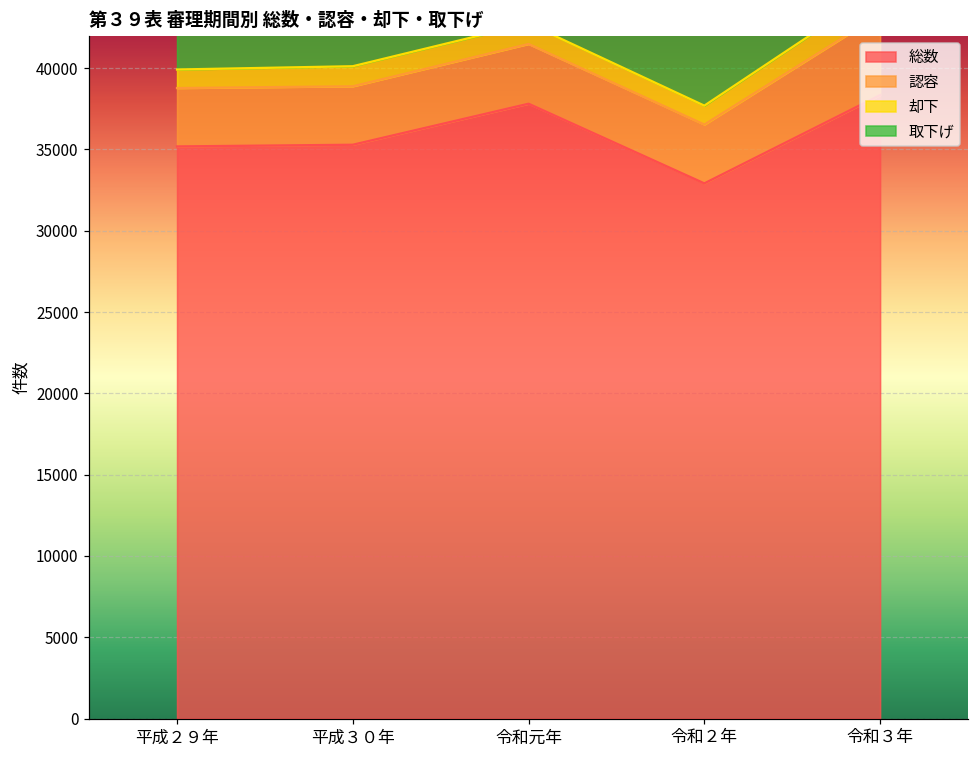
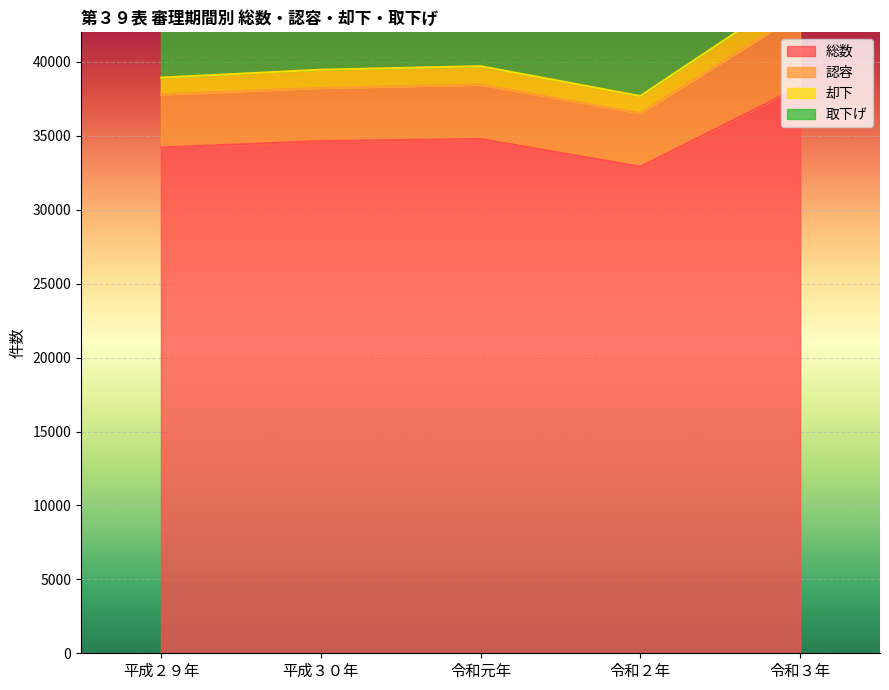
  {
    "総数": {
-     "平成２９年": 35200,
-     "平成３０年": 35300,
-     "令和元年": 37800,
+     "平成２９年": 34200,
+     "平成３０年": 34600,
+     "令和元年": 34800,
      "令和２年": 32900
    },
    "認容": {
      "平成２９年": 3600,
      "平成３０年": 3600,
      "令和元年": 3700,
      "令和２年": 3600
    },
    "却下": {
      "平成２９年": 1100,
      "平成３０年": 1200,
      "令和２年": 1200
    }
  }
